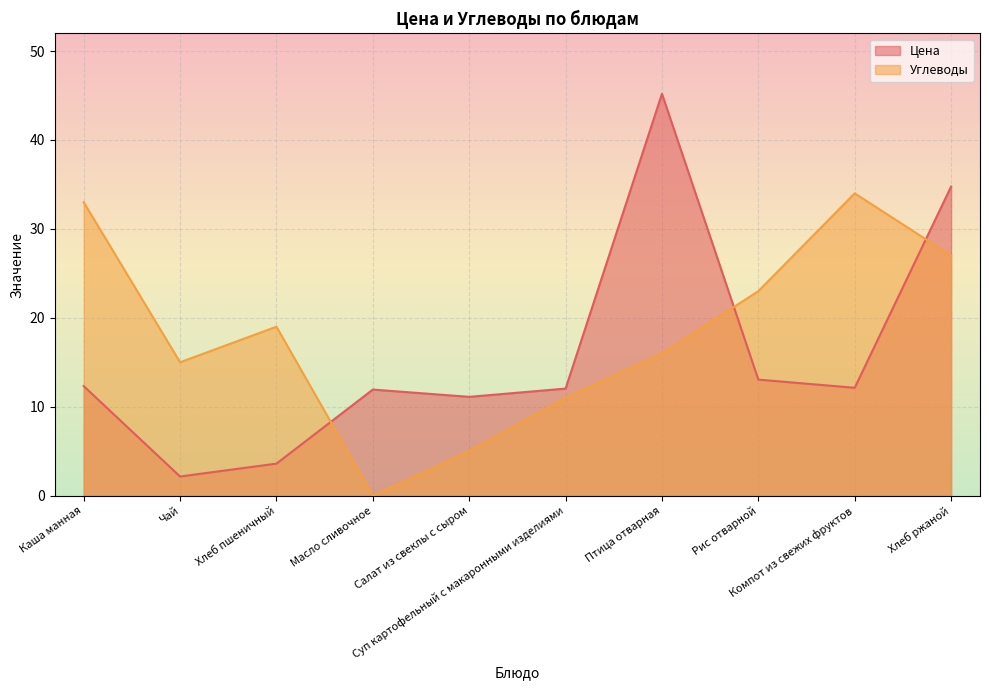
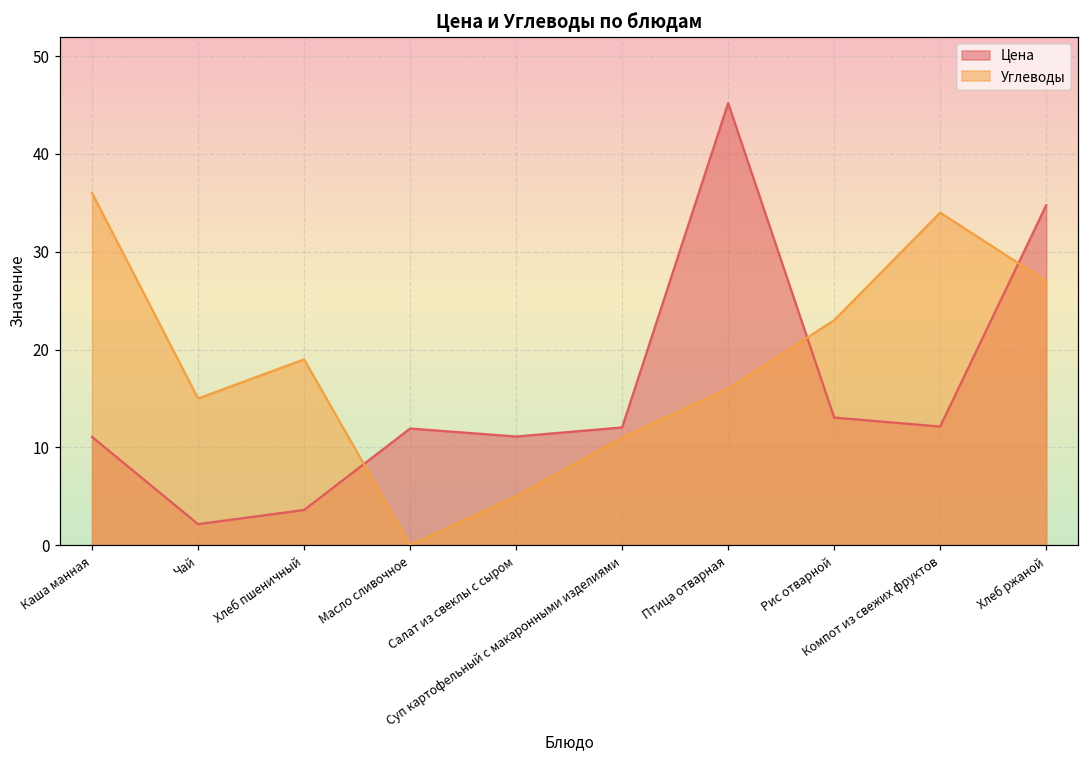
  {
    "Цена": {
-     "Каша манная": 12,
+     "Каша манная": 11,
      "Чай": 2,
      "Хлеб пшеничный": 4,
      "Масло сливочное": 12,
      "Салат из свеклы с сыром": 11,
      "Суп картофельный с макаронными изделиями": 12,
      "Птица отварная": 45,
      "Рис отварной": 13,
      "Компот из свежих фруктов": 12,
      "Хлеб ржаной": 35
    },
    "Углеводы": {
-     "Каша манная": 33,
+     "Каша манная": 36,
      "Чай": 15,
      "Хлеб пшеничный": 19,
      "Масло сливочное": 0,
      "Салат из свеклы с сыром": 5,
      "Суп картофельный с макаронными изделиями": 11,
      "Птица отварная": 16,
      "Рис отварной": 23,
      "Компот из свежих фруктов": 34,
      "Хлеб ржаной": 27
    }
  }
